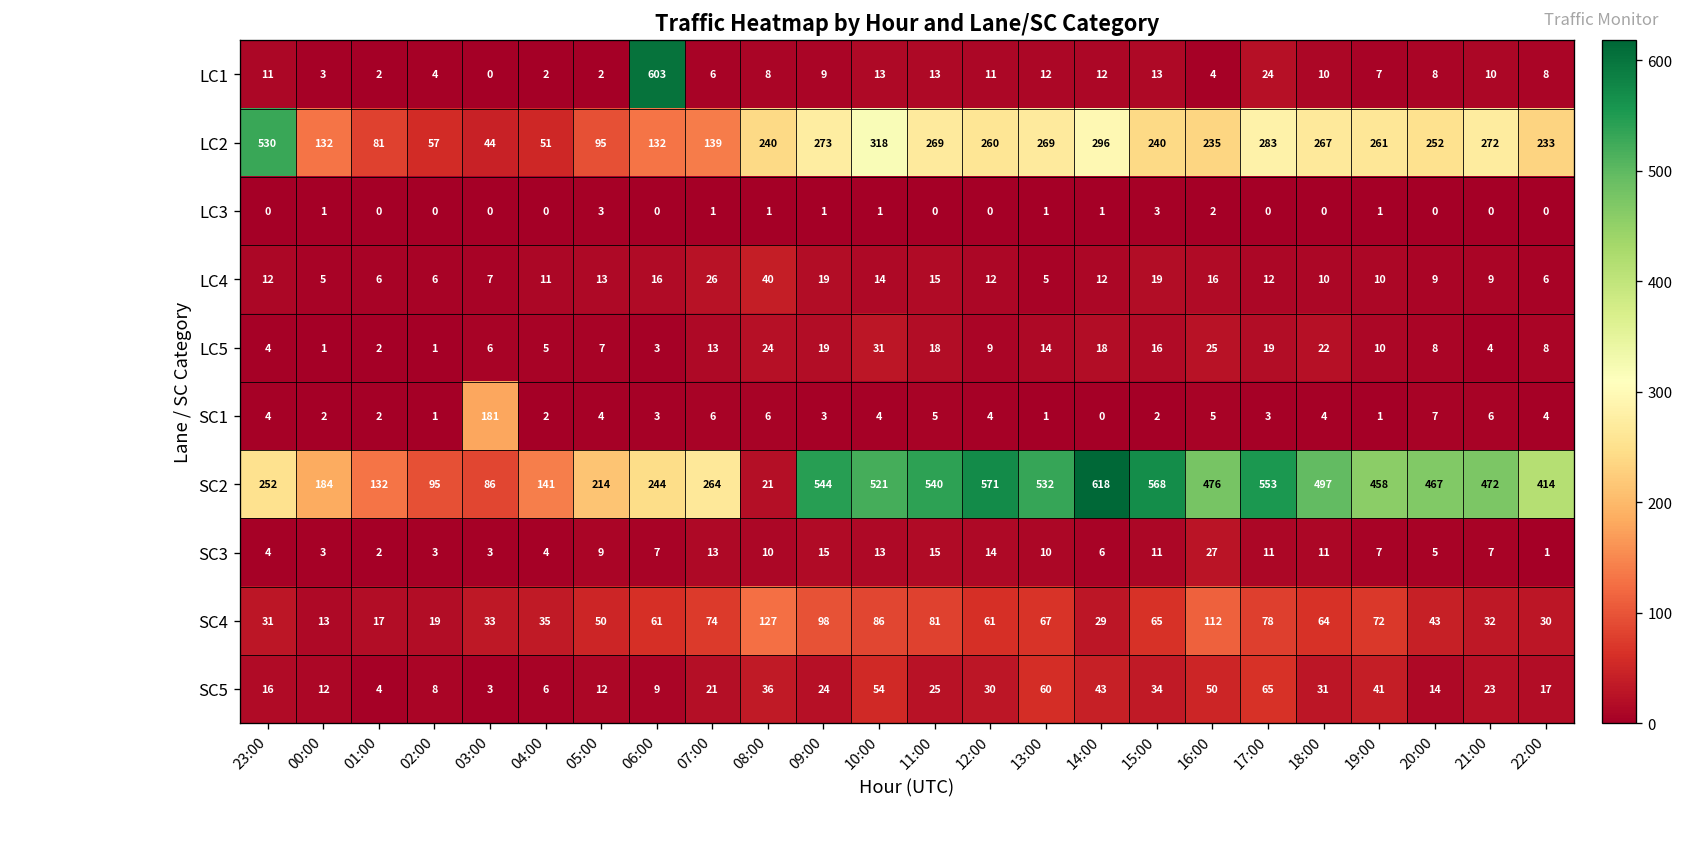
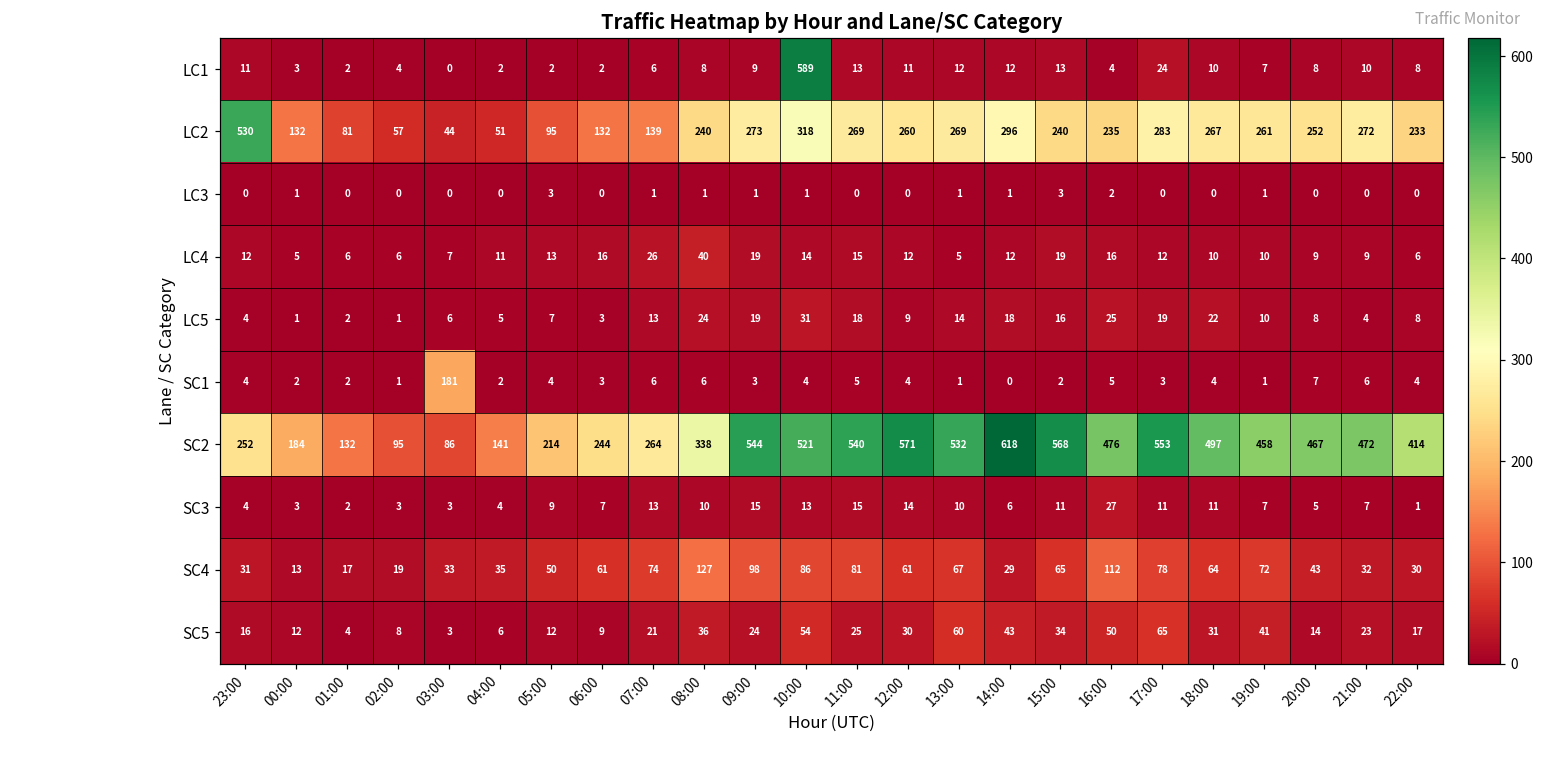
  {
    "LC1": {
      "23:00": 11,
      "00:00": 3,
      "01:00": 2,
      "02:00": 4,
      "03:00": 0,
      "04:00": 2,
      "05:00": 2,
-     "06:00": 603,
+     "06:00": 2,
      "07:00": 6,
      "08:00": 8,
      "09:00": 9,
-     "10:00": 13,
+     "10:00": 589,
      "11:00": 13,
      "12:00": 11,
      "13:00": 12,
      "14:00": 12,
      "15:00": 13,
      "16:00": 4,
      "17:00": 24,
      "18:00": 10,
      "19:00": 7,
      "20:00": 8,
      "21:00": 10,
      "22:00": 8
    },
    "SC2": {
      "23:00": 252,
      "00:00": 184,
      "01:00": 132,
      "02:00": 95,
      "03:00": 86,
      "04:00": 141,
      "05:00": 214,
      "06:00": 244,
      "07:00": 264,
-     "08:00": 21,
+     "08:00": 338,
      "09:00": 544,
      "10:00": 521,
      "11:00": 540,
      "12:00": 571,
      "13:00": 532,
      "14:00": 618,
      "15:00": 568,
      "16:00": 476,
      "17:00": 553,
      "18:00": 497,
      "19:00": 458,
      "20:00": 467,
      "21:00": 472,
      "22:00": 414
    }
  }
